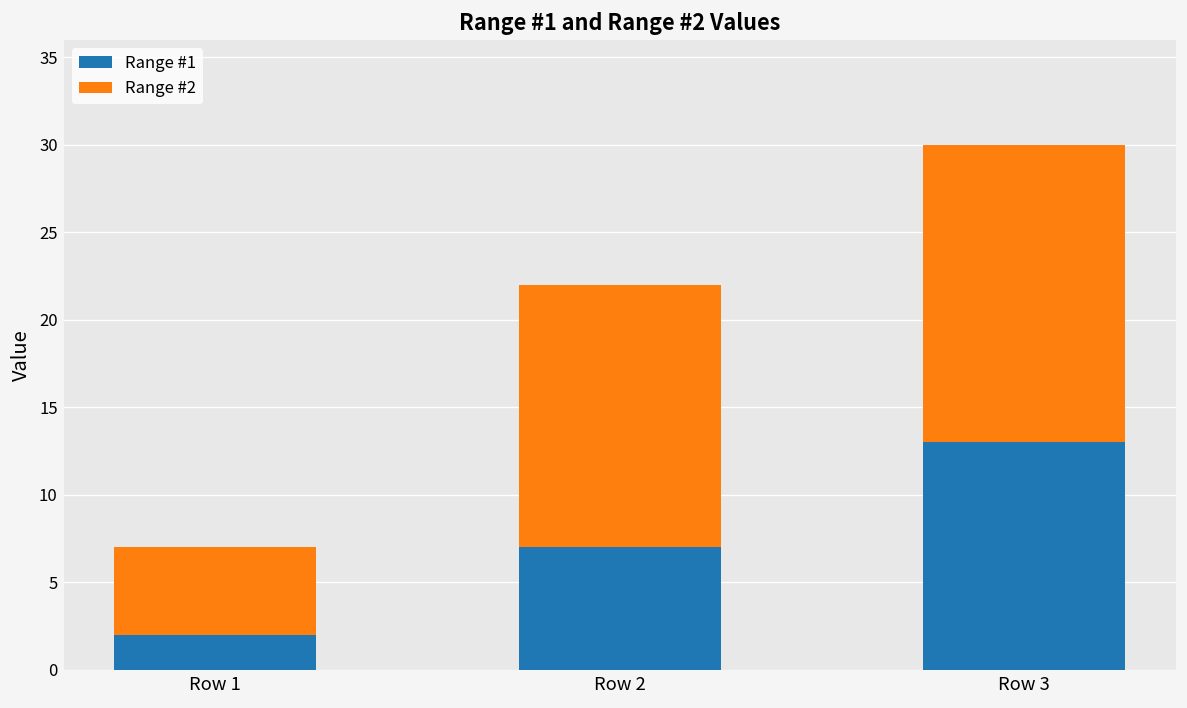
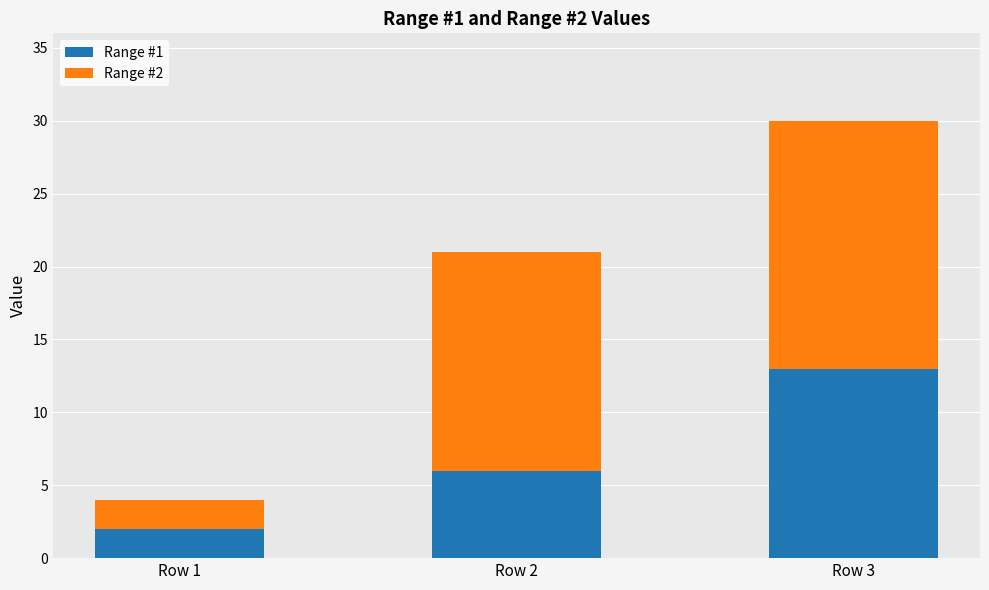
  {
    "Range #1": {
      "Row 1": 2,
-     "Row 2": 7,
+     "Row 2": 6,
      "Row 3": 13
    },
    "Range #2": {
-     "Row 1": 5,
+     "Row 1": 2,
      "Row 2": 15,
      "Row 3": 17
    }
  }
